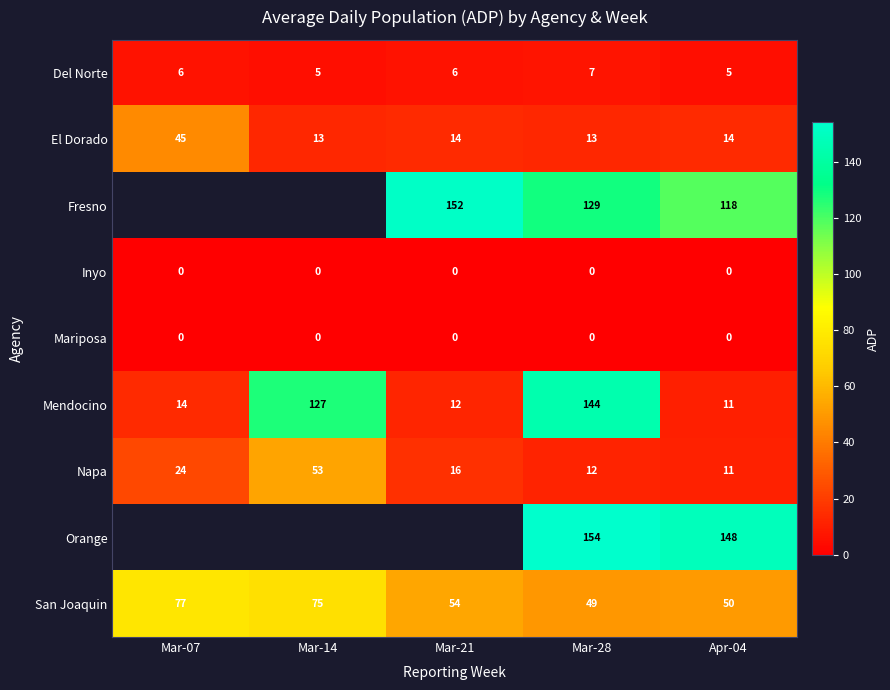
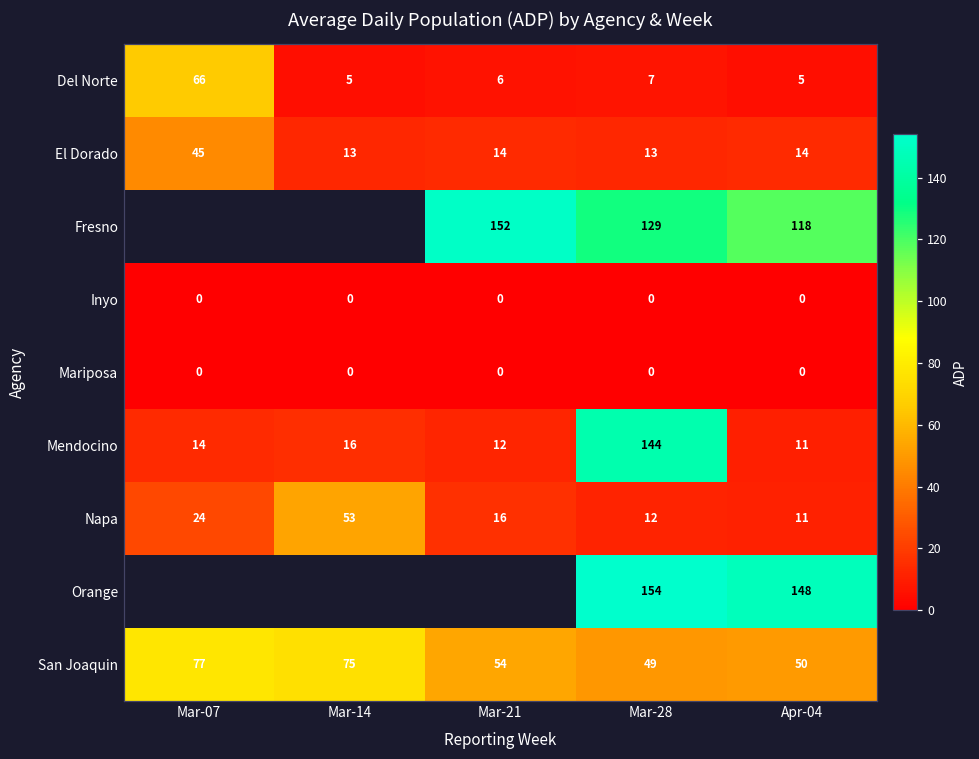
  {
    "Del Norte": {
-     "Mar-07": 6,
+     "Mar-07": 66,
      "Mar-14": 5,
      "Mar-21": 6,
      "Mar-28": 7,
      "Apr-04": 5
    },
    "El Dorado": {
      "Mar-07": 45,
      "Mar-14": 13,
      "Mar-21": 14,
      "Mar-28": 13,
      "Apr-04": 14
    },
    "Fresno": {
      "Mar-21": 152,
      "Mar-28": 129,
      "Apr-04": 118
    },
    "Inyo": {
      "Mar-07": 0,
      "Mar-14": 0,
      "Mar-21": 0,
      "Mar-28": 0,
      "Apr-04": 0
    },
    "Mariposa": {
      "Mar-07": 0,
      "Mar-14": 0,
      "Mar-21": 0,
      "Mar-28": 0,
      "Apr-04": 0
    },
    "Mendocino": {
      "Mar-07": 14,
-     "Mar-14": 127,
+     "Mar-14": 16,
      "Mar-21": 12,
      "Mar-28": 144,
      "Apr-04": 11
    },
    "Napa": {
      "Mar-07": 24,
      "Mar-14": 53,
      "Mar-21": 16,
      "Mar-28": 12,
      "Apr-04": 11
    },
    "Orange": {
      "Mar-28": 154,
      "Apr-04": 148
    },
    "San Joaquin": {
      "Mar-07": 77,
      "Mar-14": 75,
      "Mar-21": 54,
      "Mar-28": 49,
      "Apr-04": 50
    }
  }
